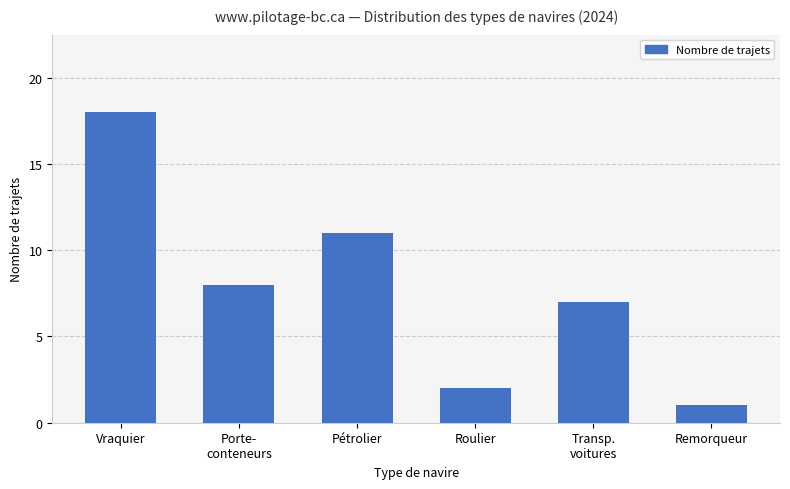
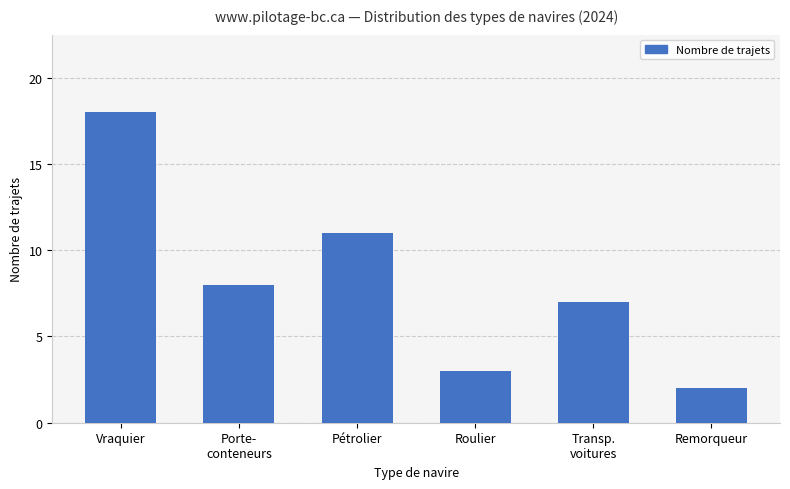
  {
    "Vraquier": 18,
    "Porte- conteneurs": 8,
    "Pétrolier": 11,
-   "Roulier": 2,
+   "Roulier": 3,
    "Transp. voitures": 7,
-   "Remorqueur": 1
+   "Remorqueur": 2
  }
